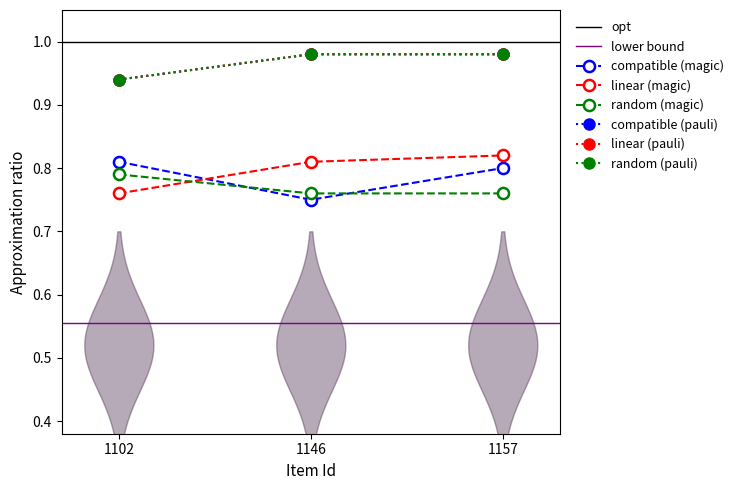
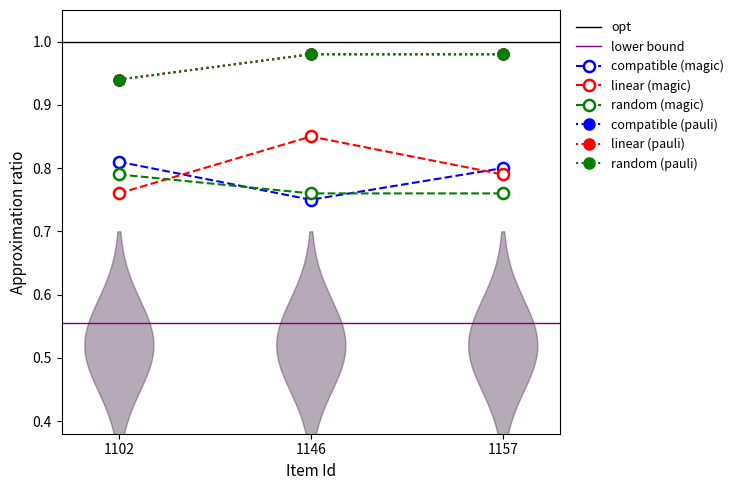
  {
    "compatible (magic)": {
      "1102": 0.81,
      "1146": 0.75,
      "1157": 0.80
    },
    "linear (magic)": {
      "1102": 0.76,
-     "1146": 0.81,
-     "1157": 0.82
+     "1146": 0.85,
+     "1157": 0.79
    }
  }
